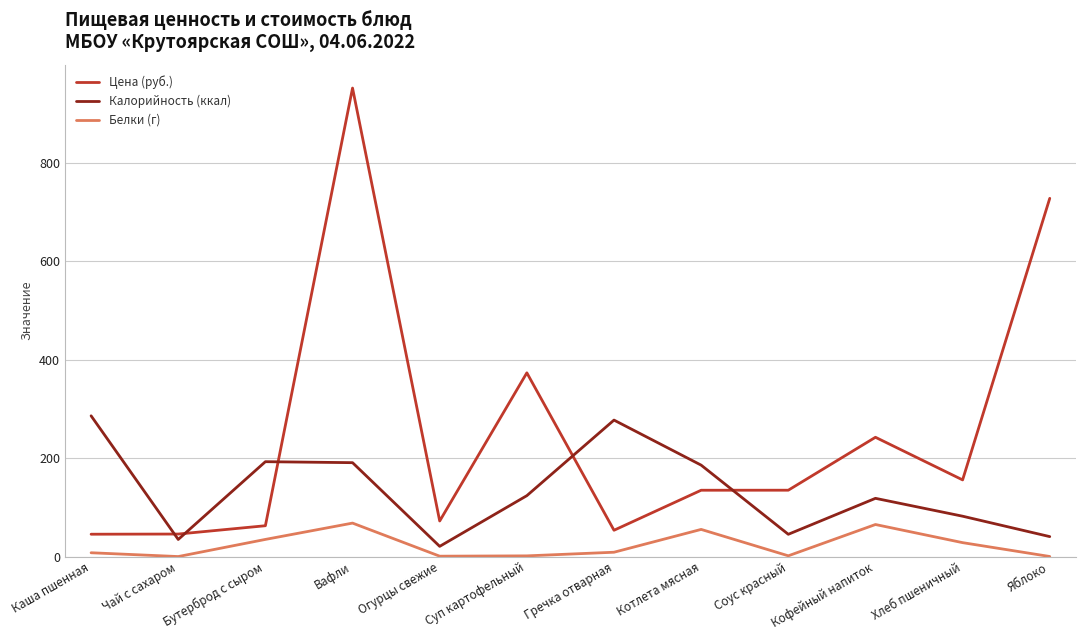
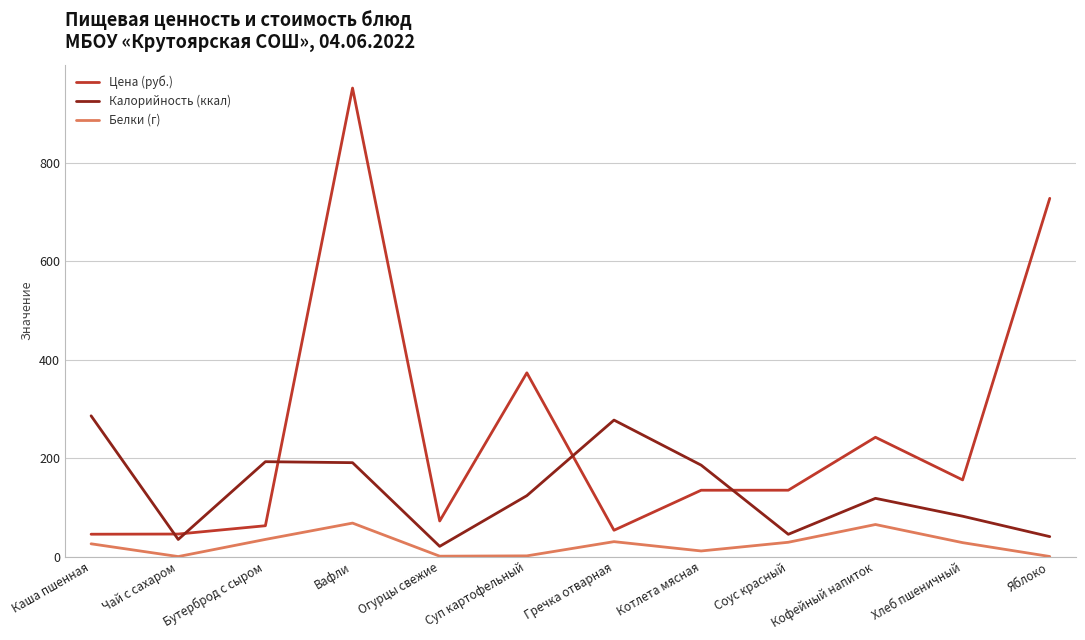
  {
    "Белки (г)": {
-     "Каша пшенная": 10,
+     "Каша пшенная": 30,
      "Чай с сахаром": 0,
      "Бутерброд с сыром": 40,
      "Вафли": 70,
      "Огурцы свежие": 0,
      "Суп картофельный": 0,
-     "Гречка отварная": 10,
-     "Котлета мясная": 60,
-     "Соус красный": 0,
+     "Гречка отварная": 30,
+     "Котлета мясная": 10,
+     "Соус красный": 30,
      "Кофейный напиток": 70,
      "Хлеб пшеничный": 30,
      "Яблоко": 0
    }
  }
